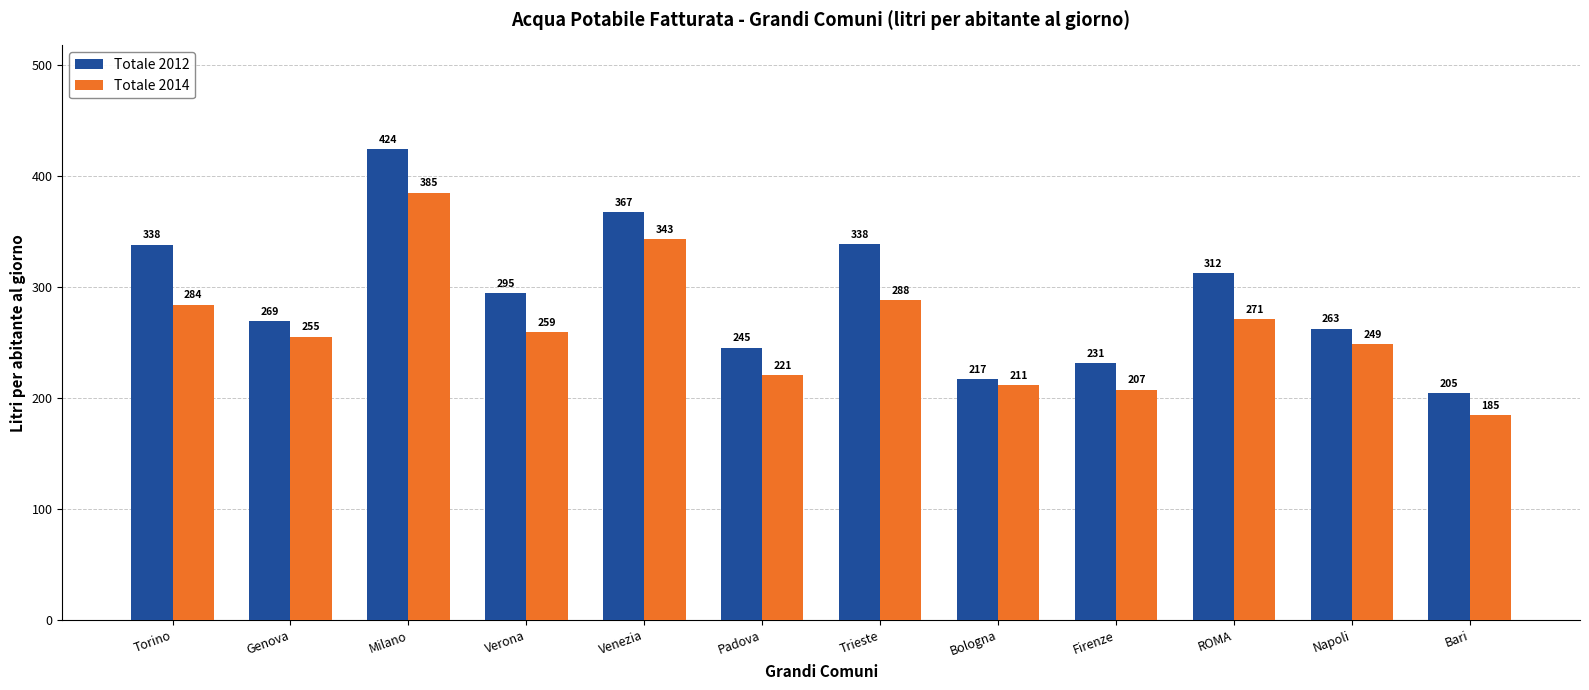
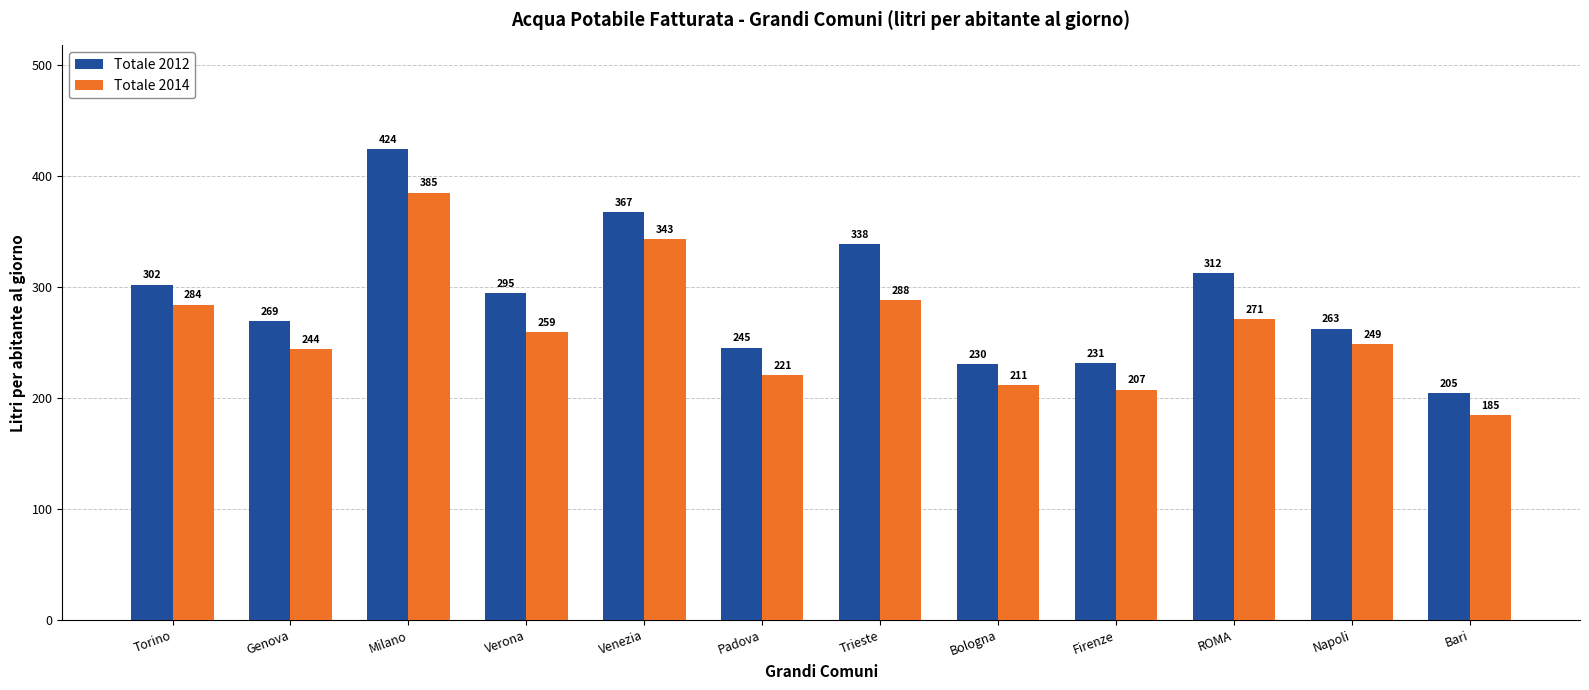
  {
    "Totale 2012": {
-     "Torino": 338,
+     "Torino": 302,
      "Genova": 269,
      "Milano": 424,
      "Verona": 295,
      "Venezia": 367,
      "Padova": 245,
      "Trieste": 338,
-     "Bologna": 217,
+     "Bologna": 230,
      "Firenze": 231,
      "ROMA": 312,
      "Napoli": 263,
      "Bari": 205
    },
    "Totale 2014": {
      "Torino": 284,
-     "Genova": 255,
+     "Genova": 244,
      "Milano": 385,
      "Verona": 259,
      "Venezia": 343,
      "Padova": 221,
      "Trieste": 288,
      "Bologna": 211,
      "Firenze": 207,
      "ROMA": 271,
      "Napoli": 249,
      "Bari": 185
    }
  }
